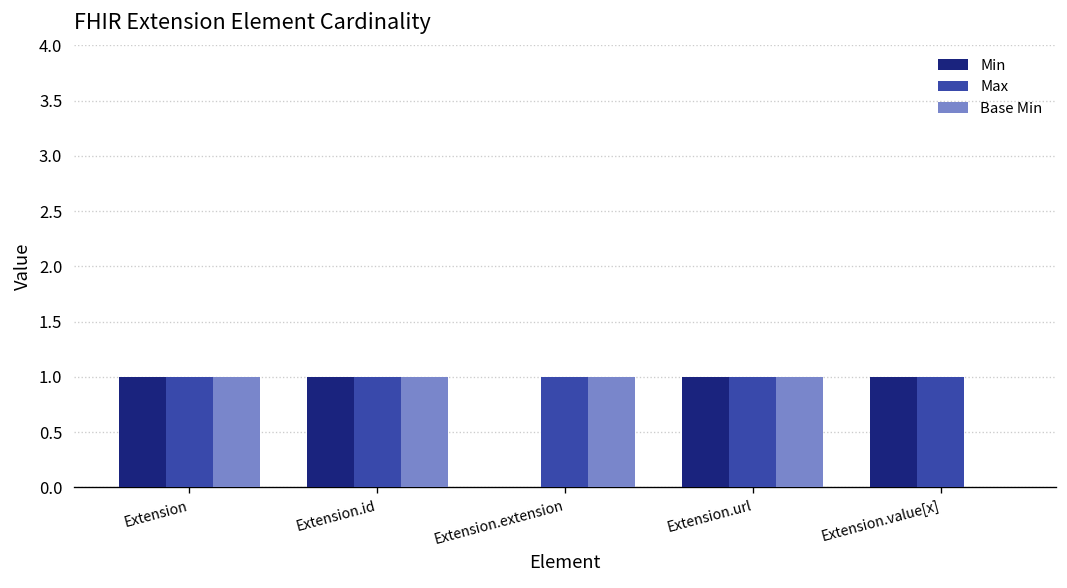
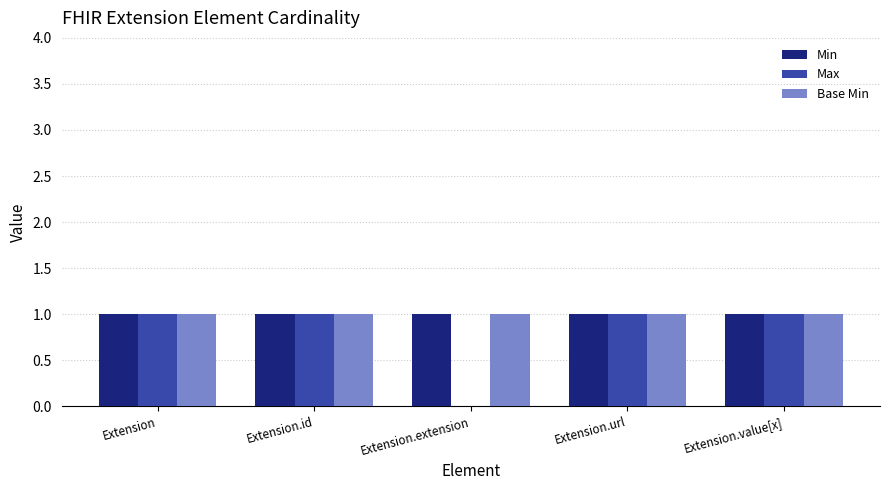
  {
    "Min": {
      "Extension": 1,
      "Extension.id": 1,
-     "Extension.extension": 0,
+     "Extension.extension": 1,
      "Extension.url": 1,
      "Extension.value[x]": 1
    },
    "Max": {
      "Extension": 1,
      "Extension.id": 1,
-     "Extension.extension": 1,
+     "Extension.extension": 0,
      "Extension.url": 1,
      "Extension.value[x]": 1
    },
    "Base Min": {
      "Extension": 1,
      "Extension.id": 1,
      "Extension.extension": 1,
      "Extension.url": 1,
-     "Extension.value[x]": 0
+     "Extension.value[x]": 1
    }
  }
